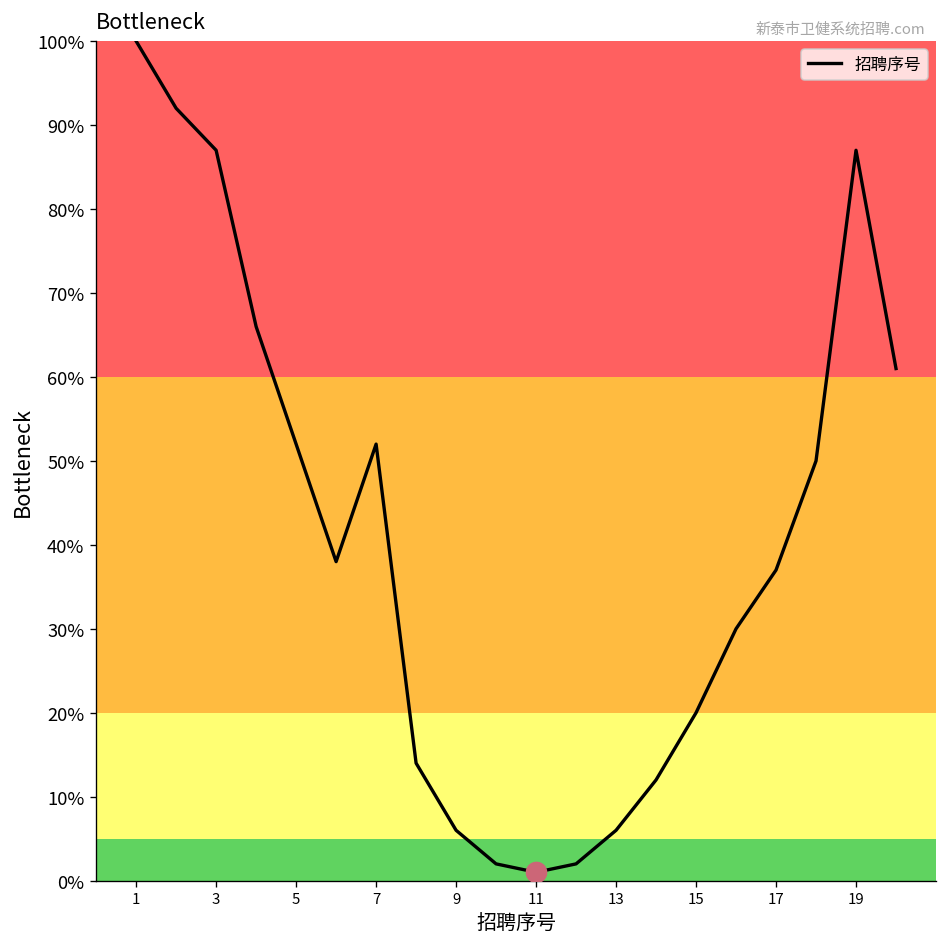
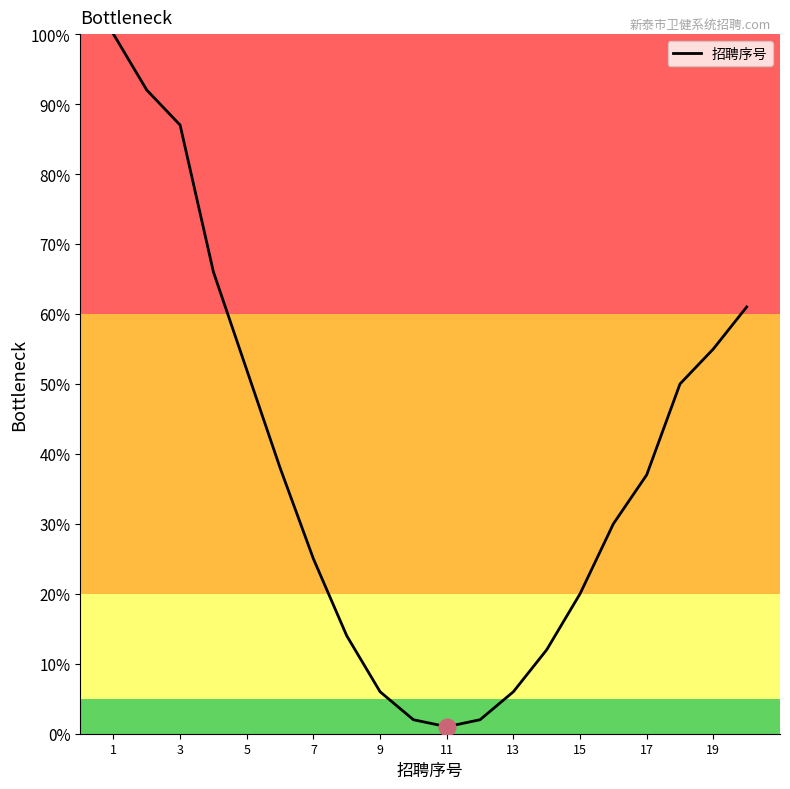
  {
    "招聘序号": {
      "1": "100%",
      "3": "87%",
      "5": "52%",
-     "7": "52%",
+     "7": "25%",
      "9": "6%",
      "13": "6%",
      "15": "20%",
      "17": "37%",
-     "19": "87%"
+     "19": "55%"
    }
  }
